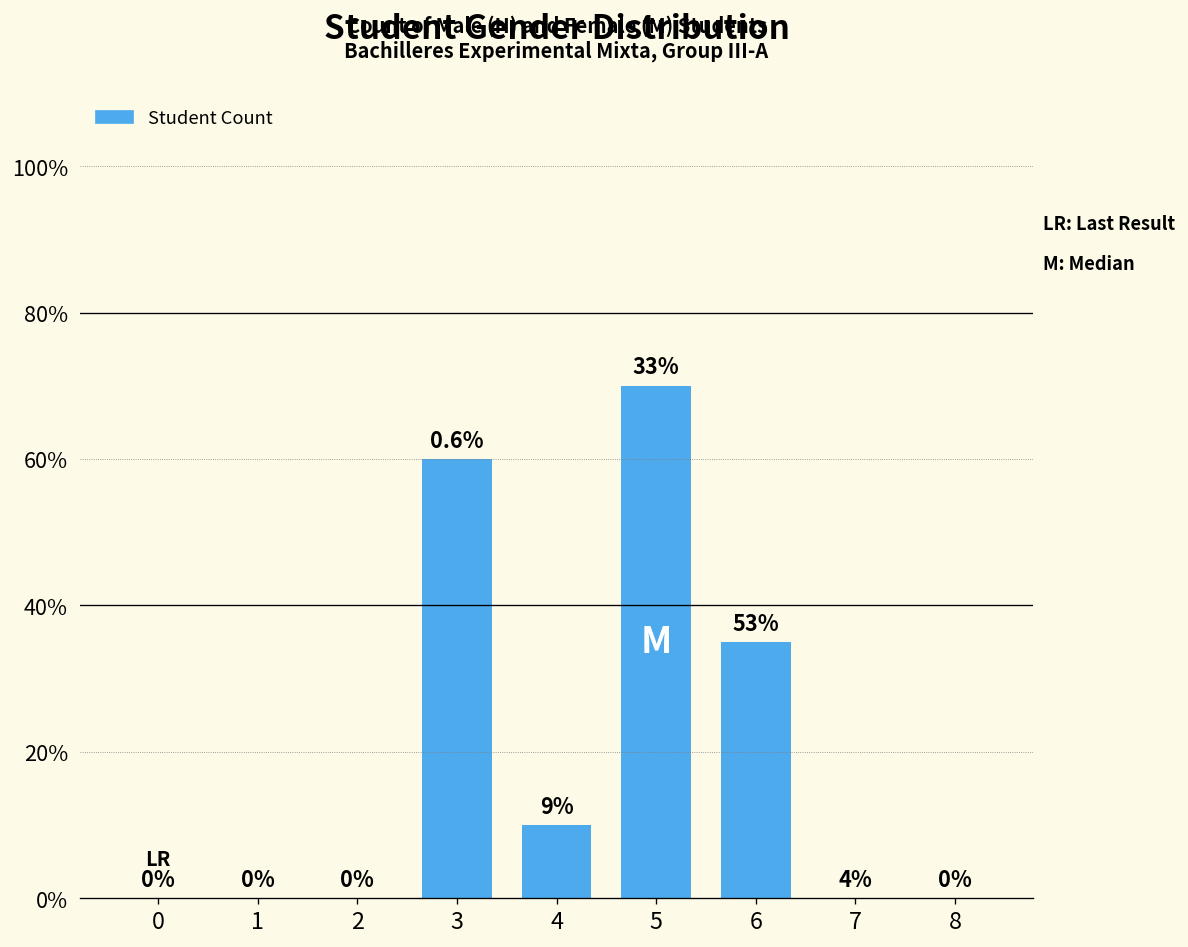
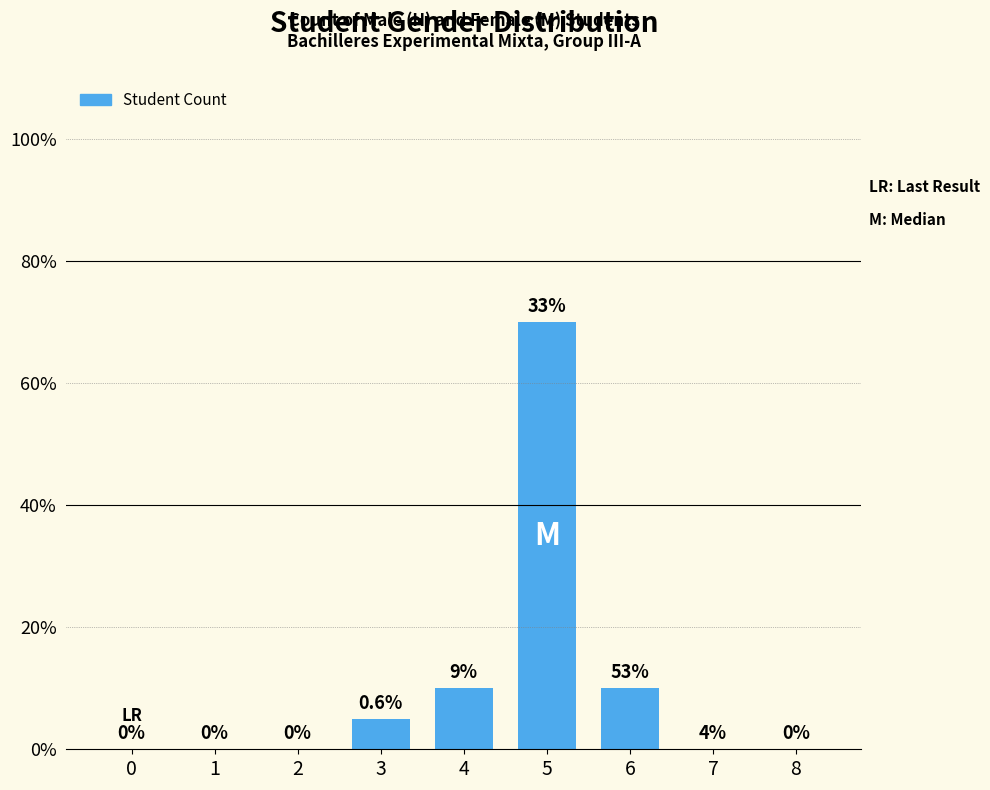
  {
-   "3": "60%",
-   "6": "35%"
+   "3": "5%",
+   "6": "10%"
  }
